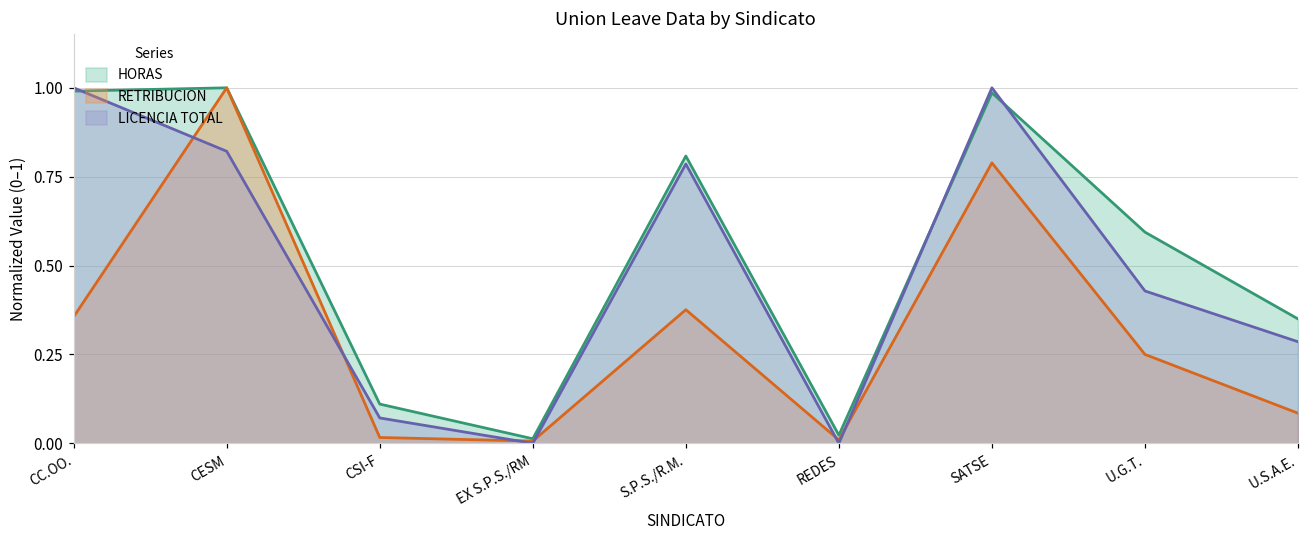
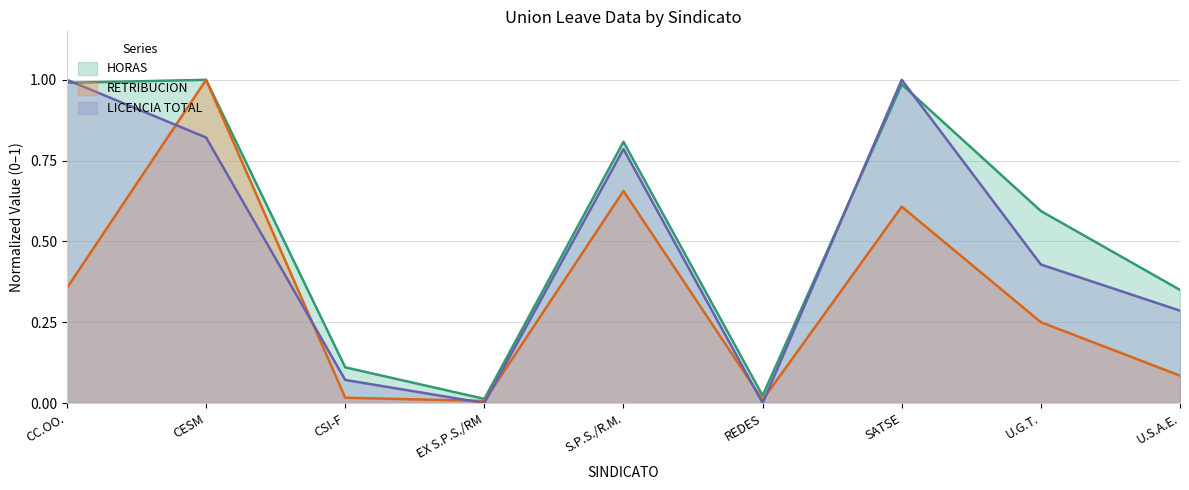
  {
    "RETRIBUCION": {
      "CC.OO.": 0.36,
      "CSI-F": 0.02,
-     "S.P.S./R.M.": 0.38,
+     "S.P.S./R.M.": 0.66,
      "REDES": 0.01,
-     "SATSE": 0.79,
+     "SATSE": 0.61,
      "U.G.T.": 0.25,
      "U.S.A.E.": 0.08
    }
  }
